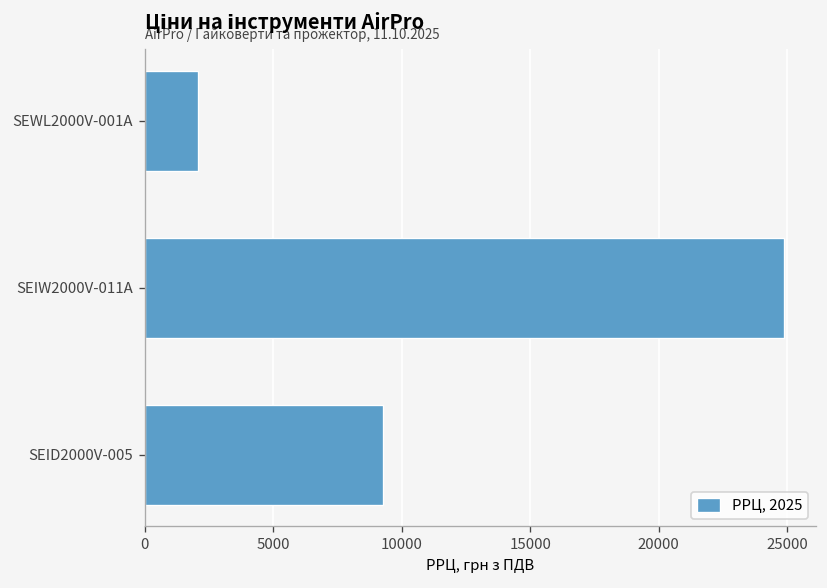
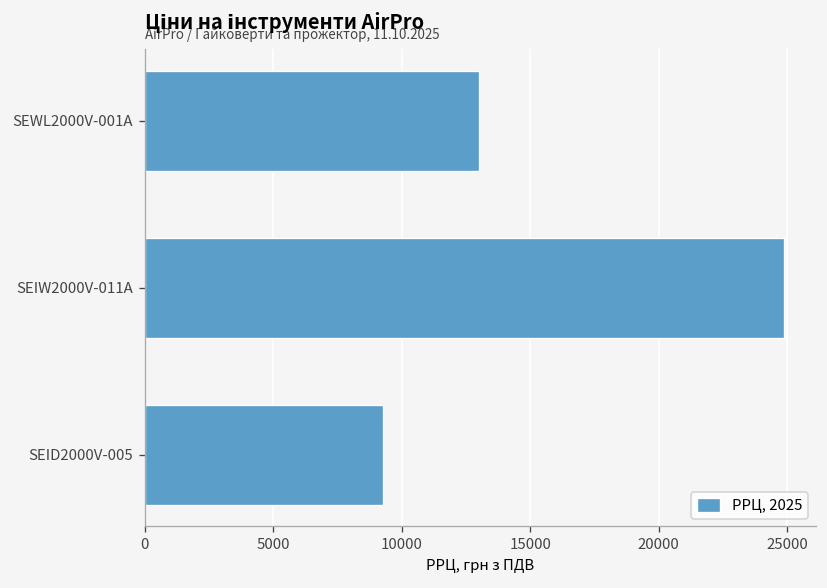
  {
-   "SEWL2000V-001A": 2100,
+   "SEWL2000V-001A": 13000,
    "SEIW2000V-011A": 24900,
    "SEID2000V-005": 9300
  }
